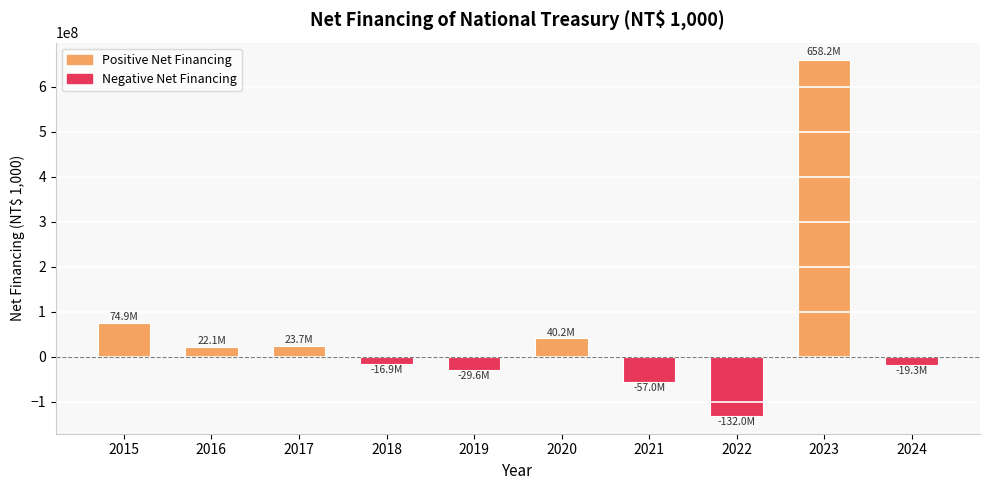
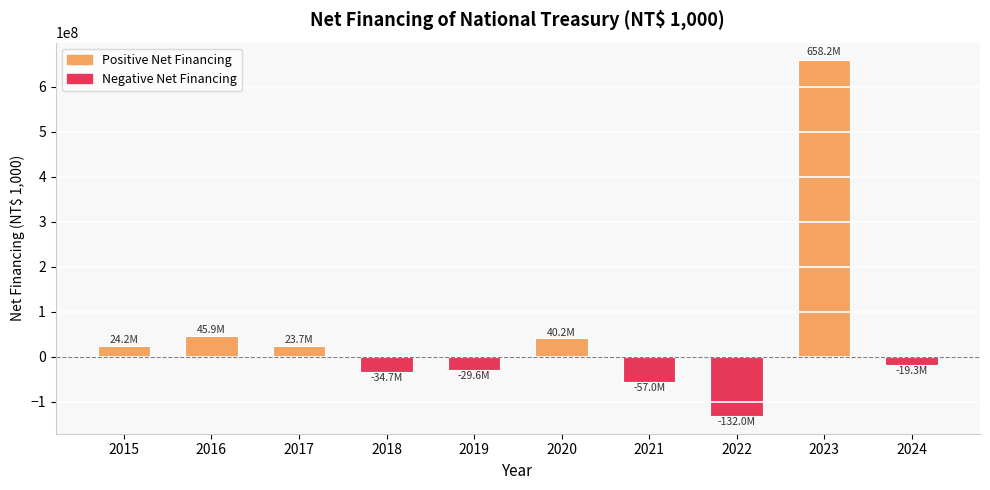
  {
-   "2015": "74.9M",
-   "2016": "22.1M",
+   "2015": "24.2M",
+   "2016": "45.9M",
    "2017": "23.7M",
-   "2018": "-16.9M",
+   "2018": "-34.7M",
    "2019": "-29.6M",
    "2020": "40.2M",
    "2021": "-57.0M",
    "2022": "-132.0M",
    "2023": "658.2M",
    "2024": "-19.3M"
  }
